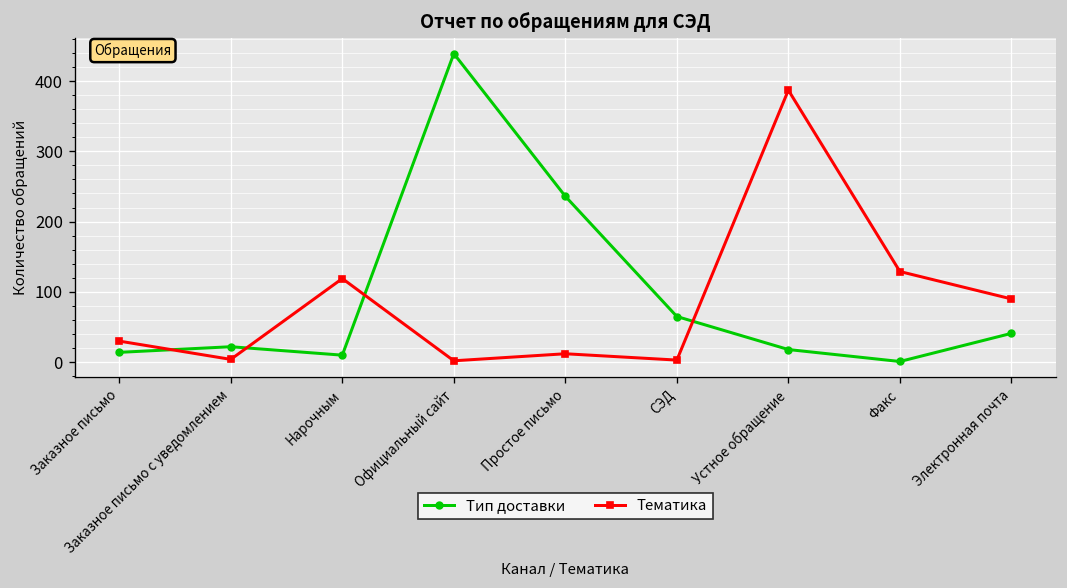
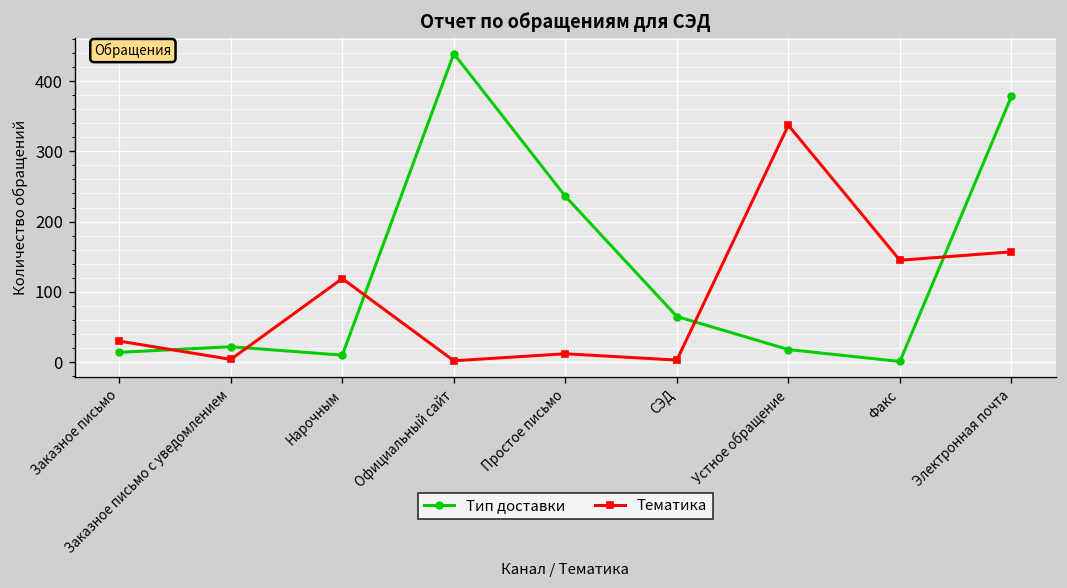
  {
    "Тип доставки": {
      "Заказное письмо": 10,
      "Заказное письмо с уведомлением": 20,
      "Нарочным": 10,
      "Официальный сайт": 440,
      "Простое письмо": 240,
      "СЭД": 70,
      "Устное обращение": 20,
      "Факс": 0,
-     "Электронная почта": 40
+     "Электронная почта": 380
    },
    "Тематика": {
      "Заказное письмо": 30,
      "Заказное письмо с уведомлением": 0,
      "Нарочным": 120,
      "Официальный сайт": 0,
      "Простое письмо": 10,
      "СЭД": 0,
-     "Устное обращение": 390,
-     "Факс": 130,
-     "Электронная почта": 90
+     "Устное обращение": 340,
+     "Факс": 150,
+     "Электронная почта": 160
    }
  }
